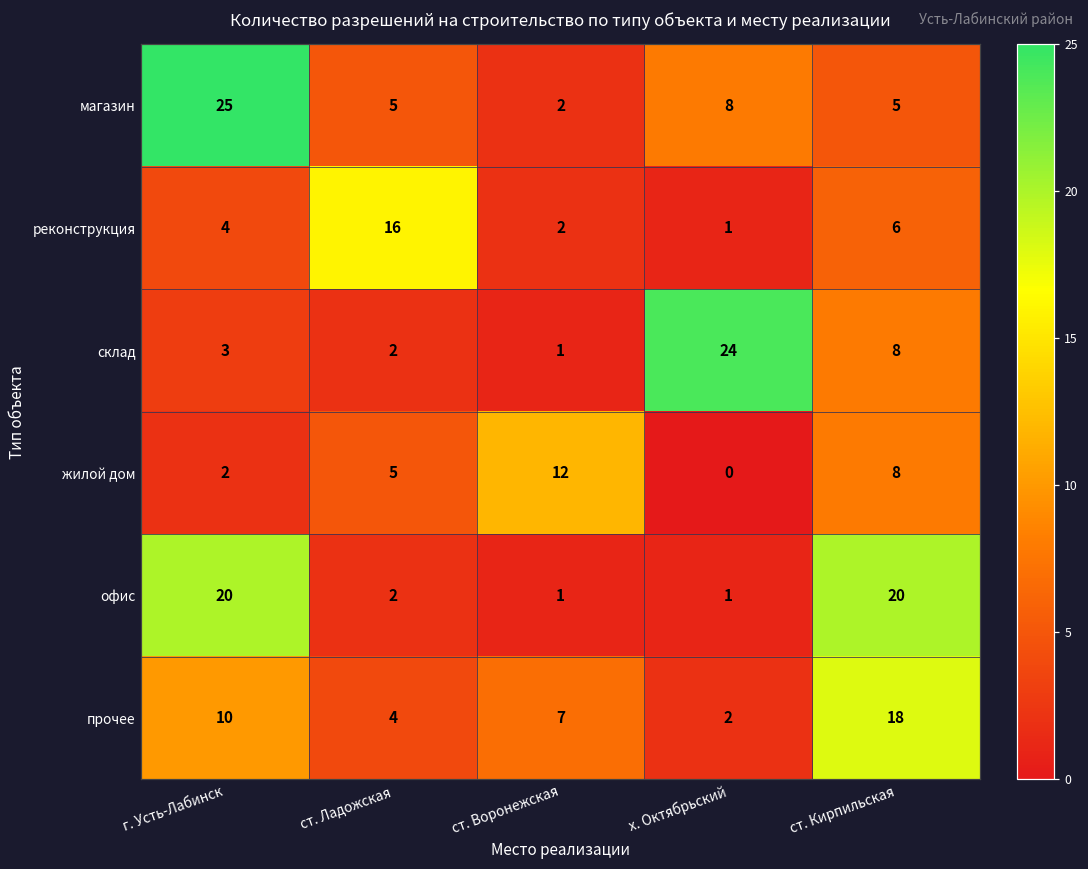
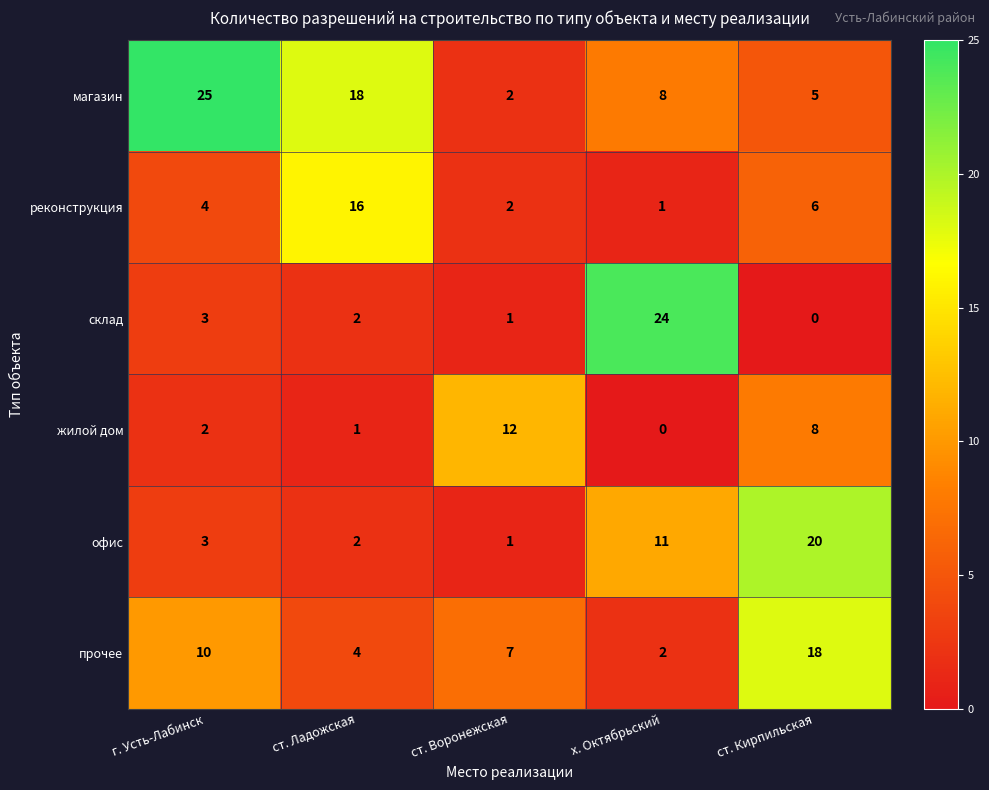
  {
    "магазин": {
      "г. Усть-Лабинск": 25,
-     "ст. Ладожская": 5,
+     "ст. Ладожская": 18,
      "ст. Воронежская": 2,
      "х. Октябрьский": 8,
      "ст. Кирпильская": 5
    },
    "реконструкция": {
      "г. Усть-Лабинск": 4,
      "ст. Ладожская": 16,
      "ст. Воронежская": 2,
      "х. Октябрьский": 1,
      "ст. Кирпильская": 6
    },
    "склад": {
      "г. Усть-Лабинск": 3,
      "ст. Ладожская": 2,
      "ст. Воронежская": 1,
      "х. Октябрьский": 24,
-     "ст. Кирпильская": 8
+     "ст. Кирпильская": 0
    },
    "жилой дом": {
      "г. Усть-Лабинск": 2,
-     "ст. Ладожская": 5,
+     "ст. Ладожская": 1,
      "ст. Воронежская": 12,
      "х. Октябрьский": 0,
      "ст. Кирпильская": 8
    },
    "офис": {
-     "г. Усть-Лабинск": 20,
+     "г. Усть-Лабинск": 3,
      "ст. Ладожская": 2,
      "ст. Воронежская": 1,
-     "х. Октябрьский": 1,
+     "х. Октябрьский": 11,
      "ст. Кирпильская": 20
    },
    "прочее": {
      "г. Усть-Лабинск": 10,
      "ст. Ладожская": 4,
      "ст. Воронежская": 7,
      "х. Октябрьский": 2,
      "ст. Кирпильская": 18
    }
  }
